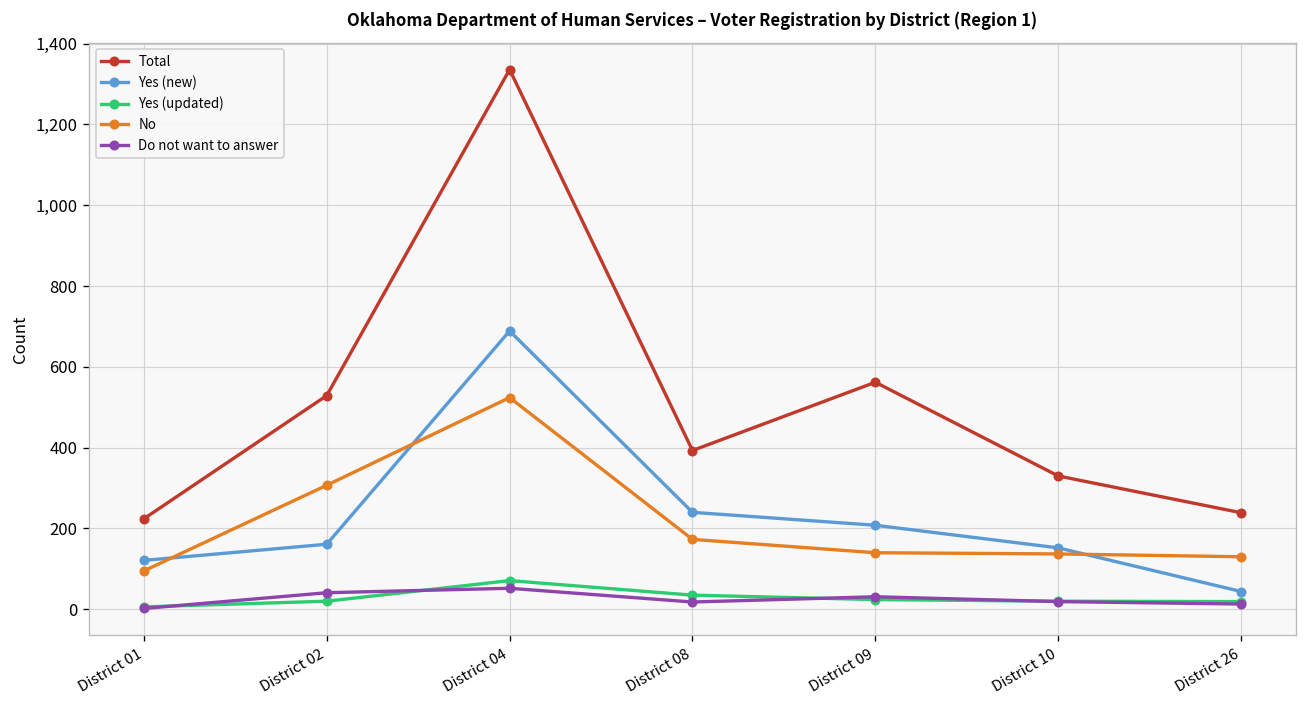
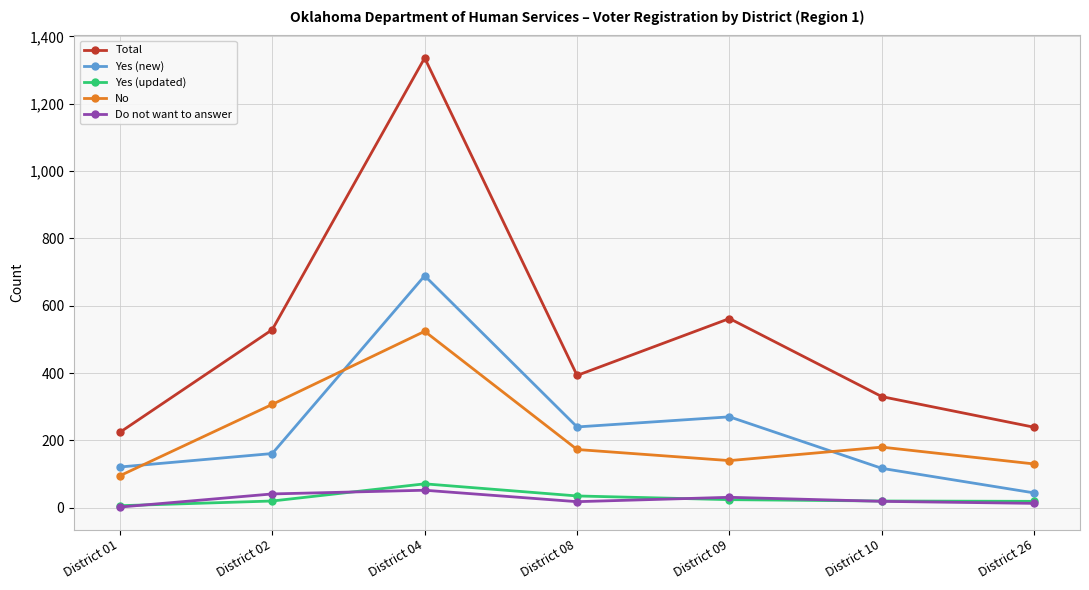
  {
    "Total": {
      "District 01": "220",
      "District 02": "530",
      "District 04": "1,340",
      "District 08": "390",
      "District 09": "560",
      "District 10": "330",
      "District 26": "240"
    },
    "Yes (new)": {
      "District 01": "120",
      "District 02": "160",
      "District 04": "690",
      "District 08": "240",
-     "District 09": "210",
-     "District 10": "150",
+     "District 09": "270",
+     "District 10": "120",
      "District 26": "40"
    },
    "Yes (updated)": {
      "District 02": "20",
      "District 04": "70",
      "District 08": "40"
    },
    "No": {
      "District 01": "100",
      "District 02": "310",
      "District 04": "520",
      "District 08": "170",
      "District 09": "140",
-     "District 10": "140",
+     "District 10": "180",
      "District 26": "130"
    },
    "Do not want to answer": {
      "District 02": "40",
      "District 04": "50",
      "District 08": "20"
    }
  }
